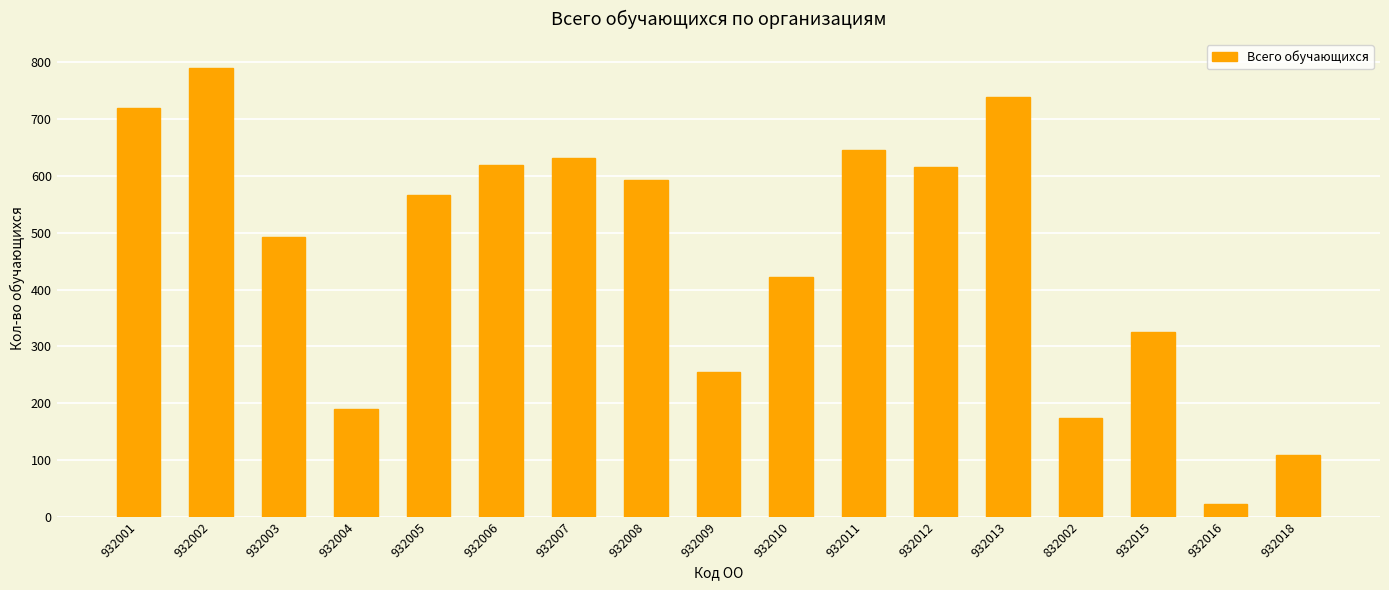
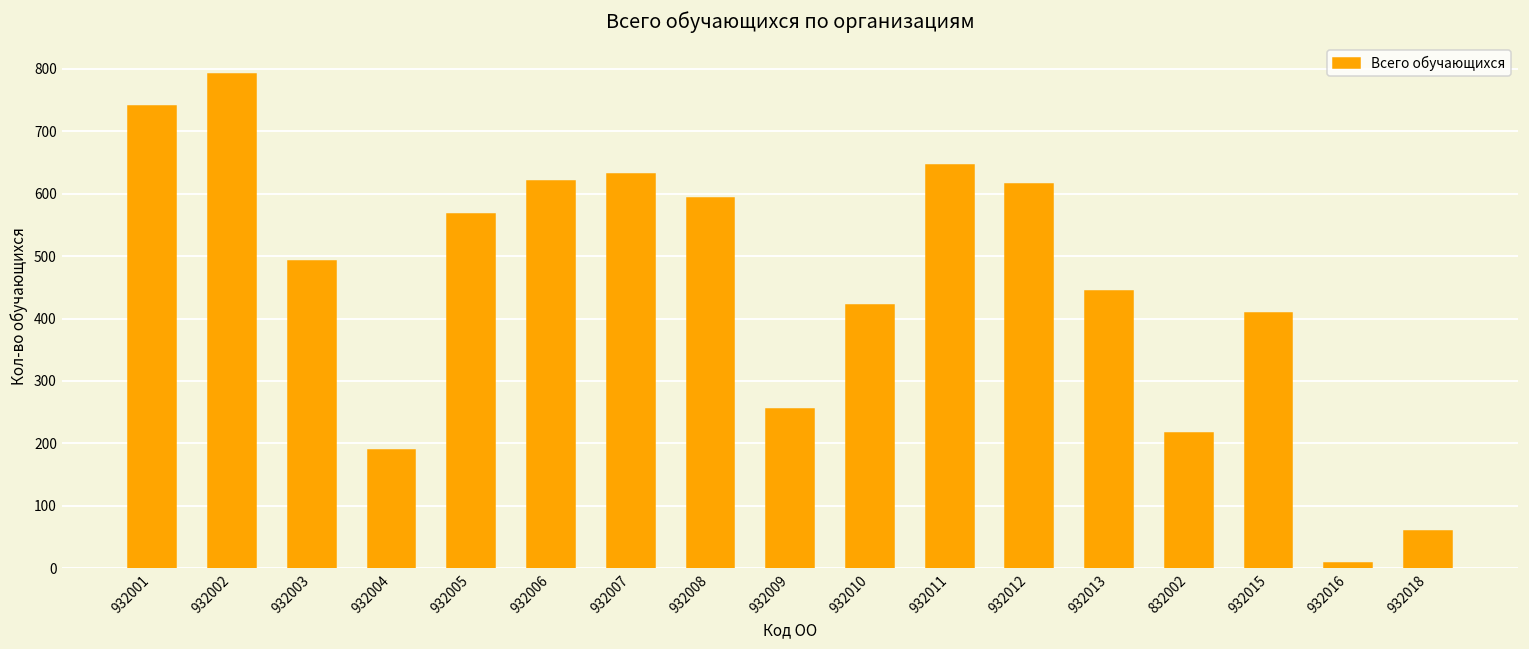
  {
-   "932001": 720,
+   "932001": 740,
    "932002": 790,
    "932003": 490,
    "932004": 190,
    "932005": 570,
    "932006": 620,
    "932007": 630,
    "932008": 590,
    "932009": 260,
    "932010": 420,
    "932011": 650,
    "932012": 620,
-   "932013": 740,
-   "832002": 170,
-   "932015": 330,
-   "932016": 20,
-   "932018": 110
+   "932013": 440,
+   "832002": 220,
+   "932015": 410,
+   "932016": 10,
+   "932018": 60
  }
